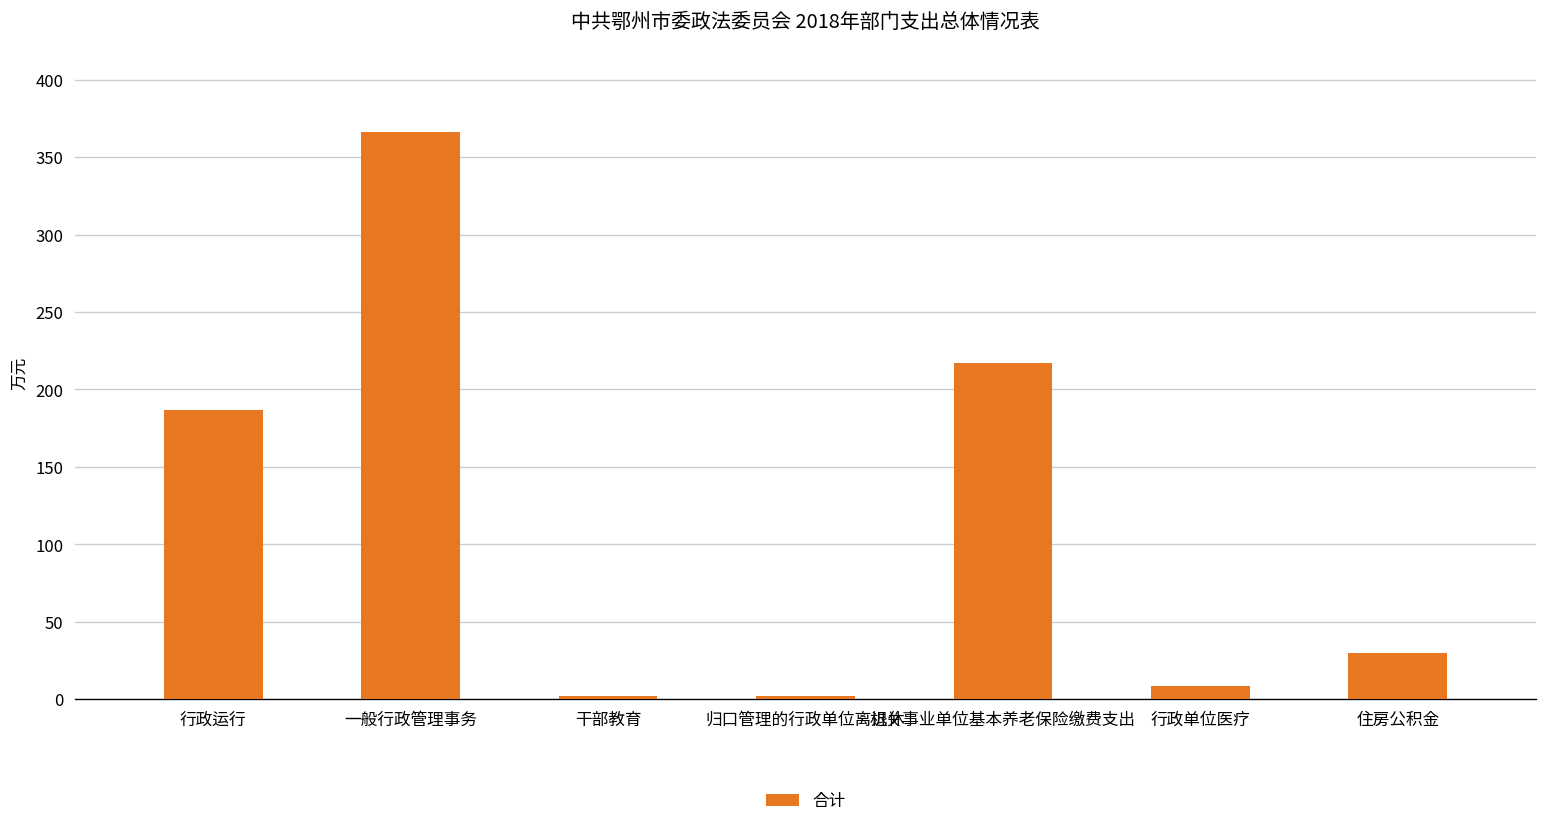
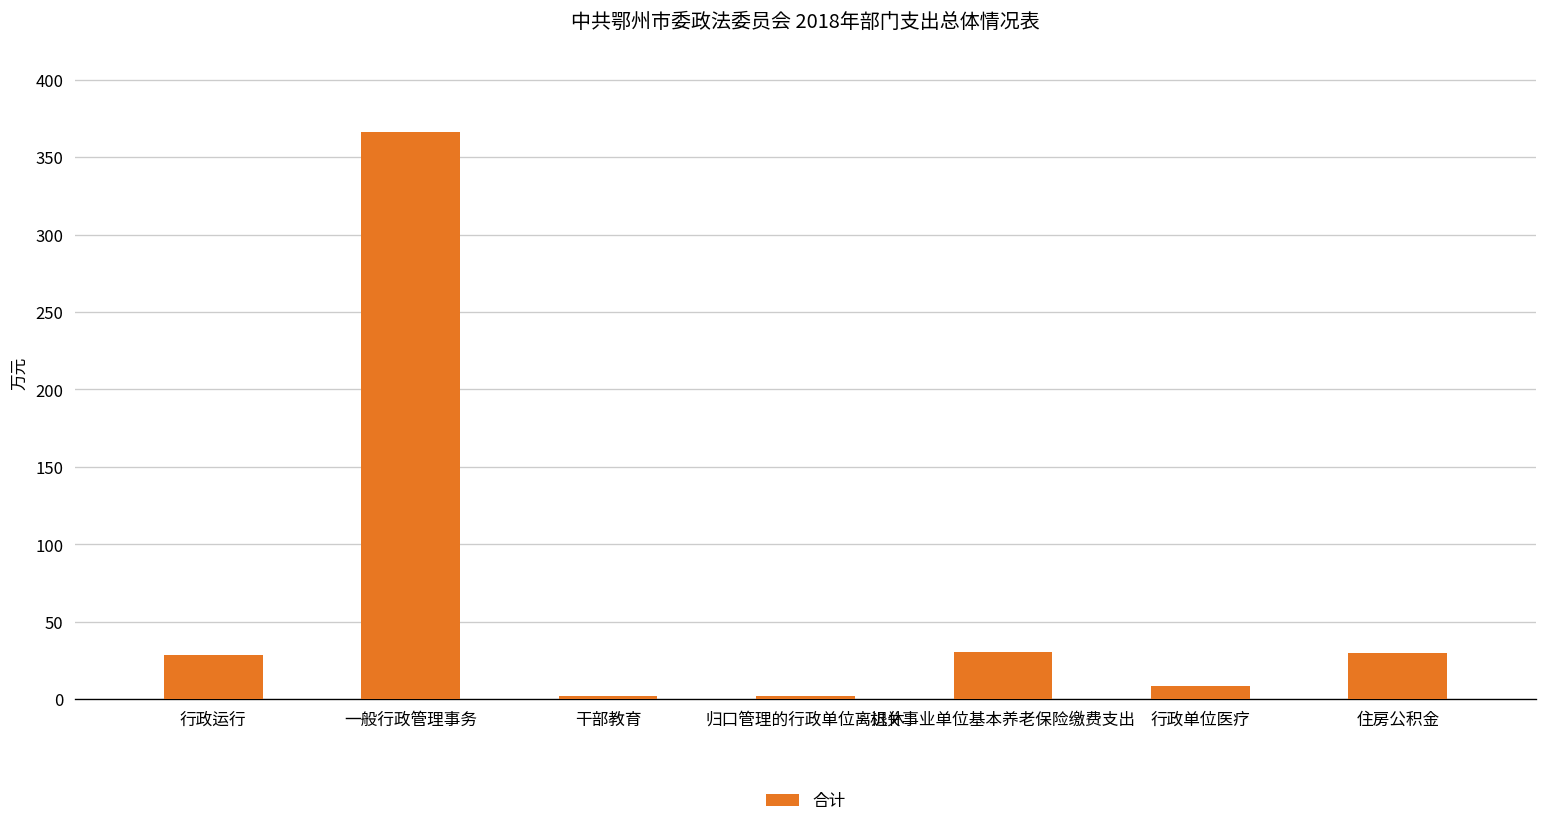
  {
-   "行政运行": 187,
+   "行政运行": 29,
    "一般行政管理事务": 366,
    "干部教育": 2,
-   "机关事业单位基本养老保险缴费支出": 217,
+   "机关事业单位基本养老保险缴费支出": 30,
    "行政单位医疗": 9,
    "住房公积金": 30
  }
